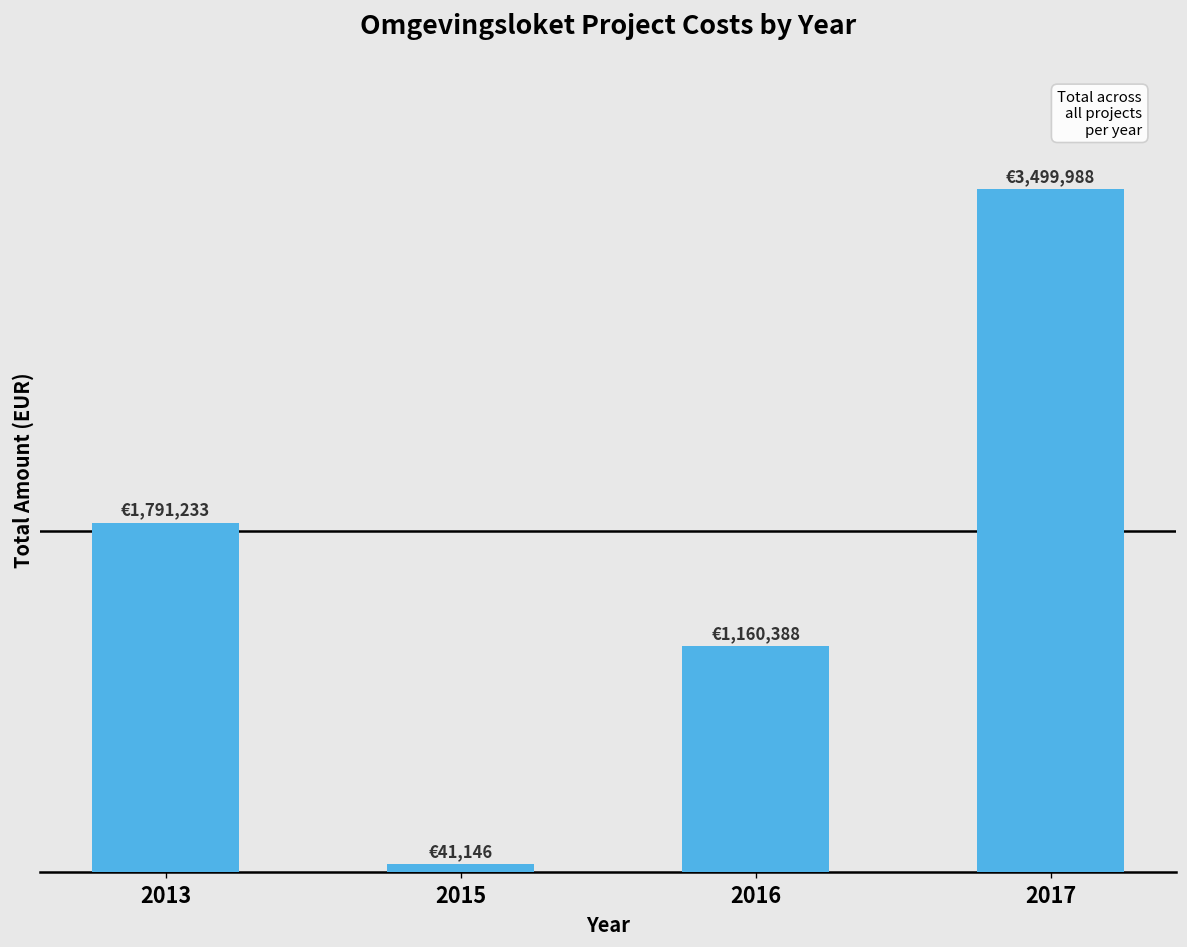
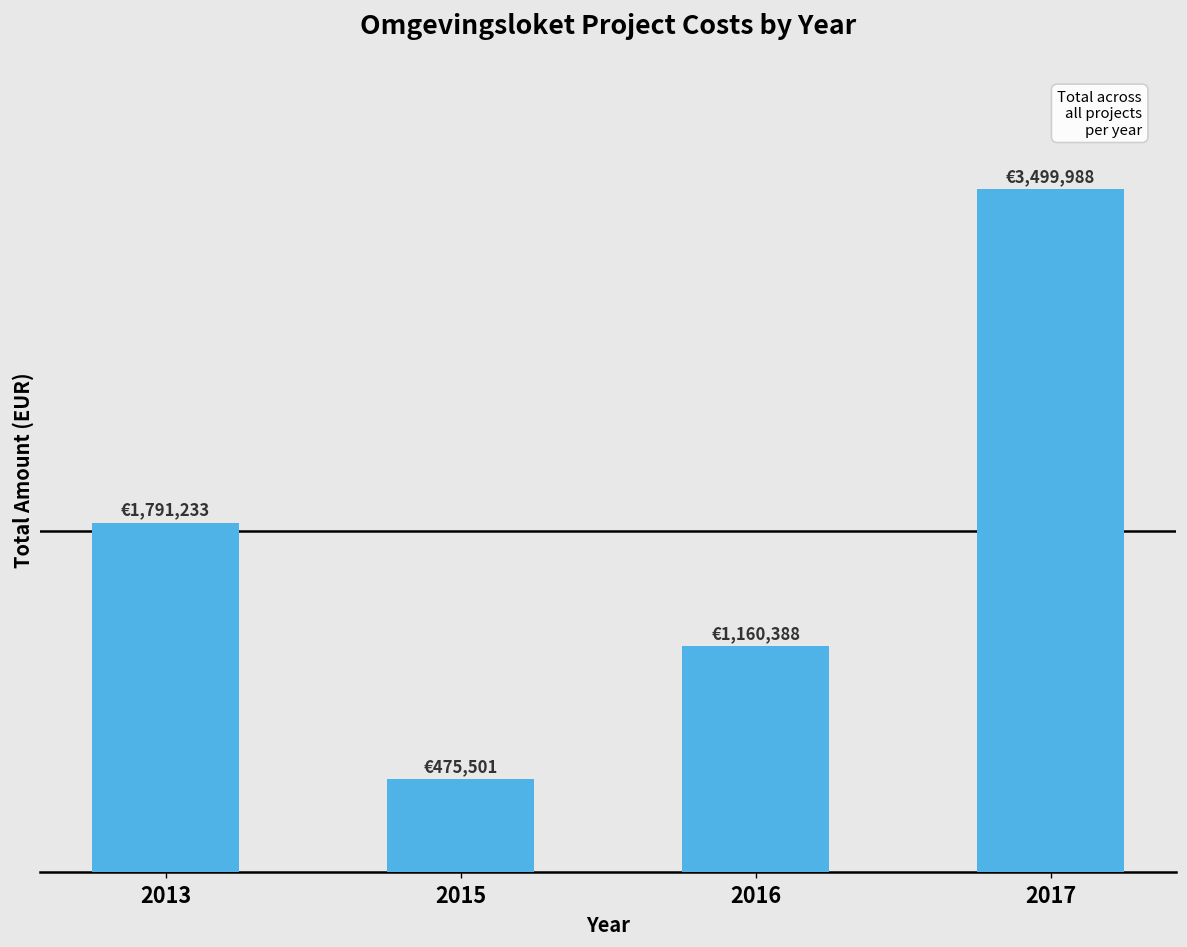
  {
    "2013": "€1,791,233",
-   "2015": "€41,146",
+   "2015": "€475,501",
    "2016": "€1,160,388",
    "2017": "€3,499,988"
  }
